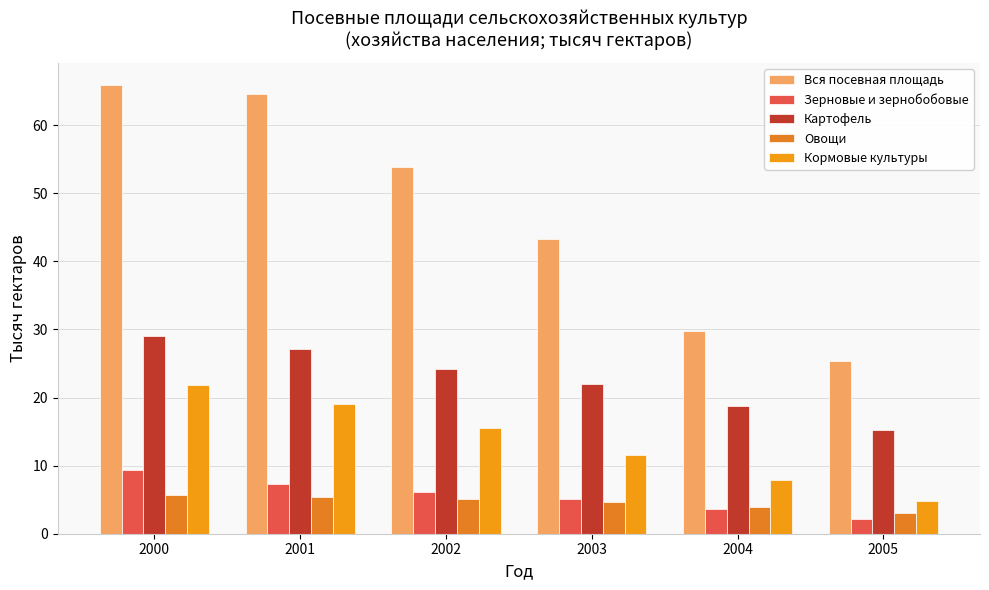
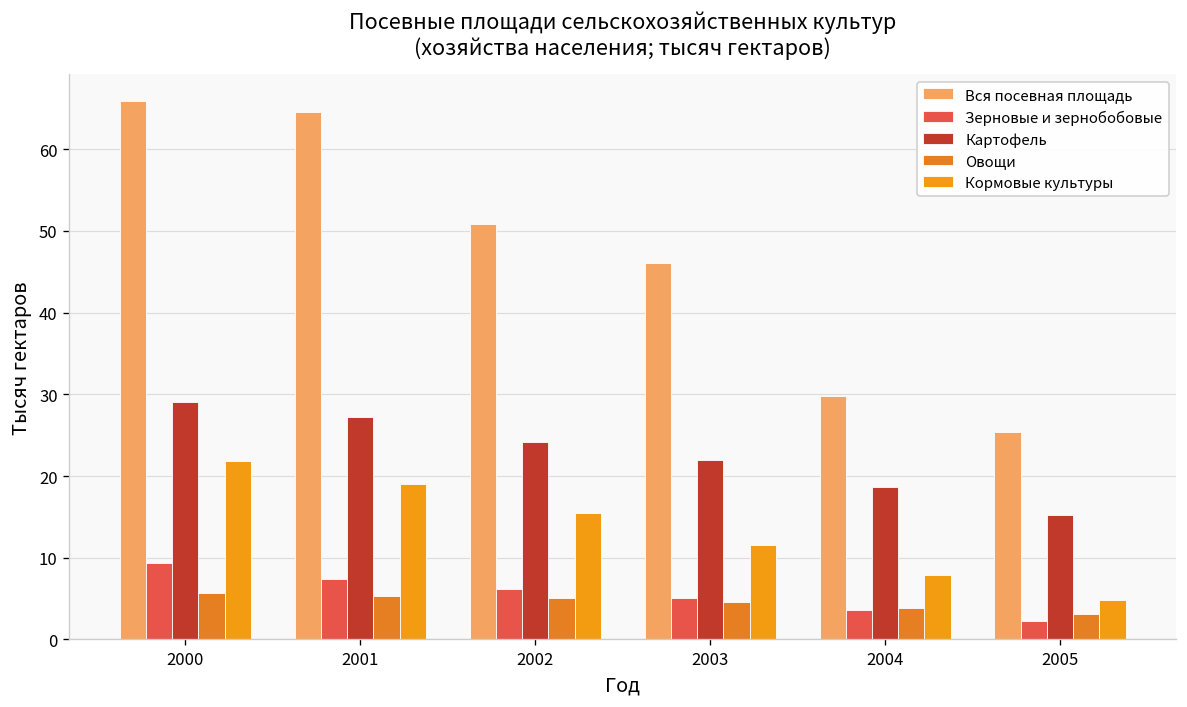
  {
    "Вся посевная площадь": {
      "2000": 66,
      "2001": 65,
-     "2002": 54,
-     "2003": 43,
+     "2002": 51,
+     "2003": 46,
      "2004": 30,
      "2005": 25
    }
  }
